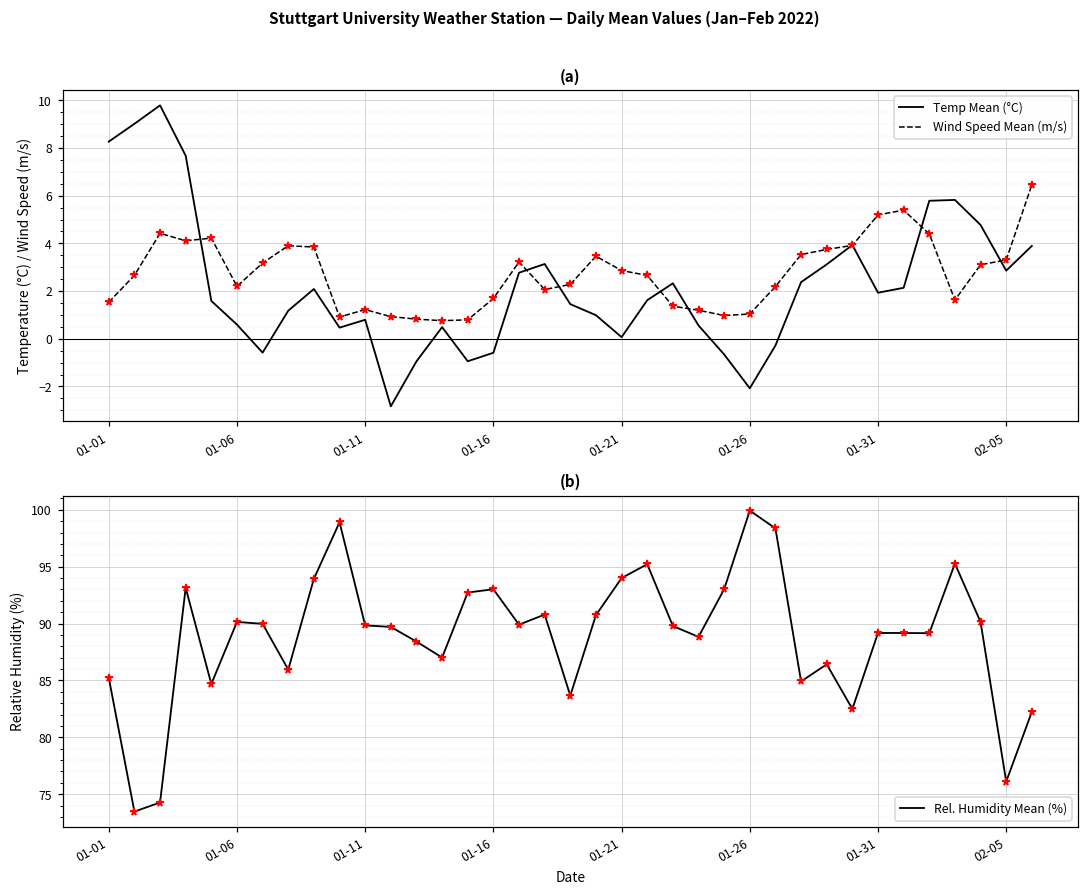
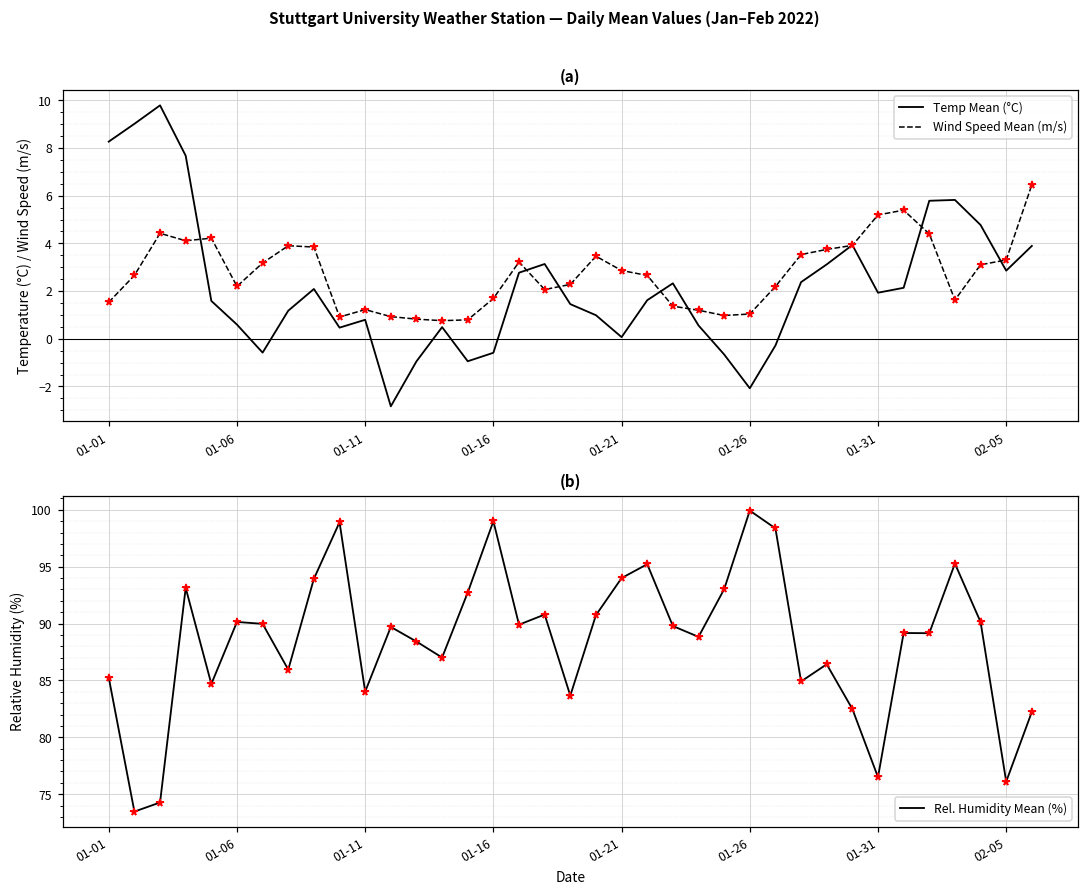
  {
    "(b)": {
      "01-01": 85.2,
      "01-06": 90.1,
-     "01-11": 89.8,
-     "01-16": 93.0,
+     "01-11": 84.0,
+     "01-16": 99.0,
      "01-21": 94.0,
      "01-26": 99.9,
-     "01-31": 89.2,
+     "01-31": 76.5,
      "02-05": 76.1
    }
  }
